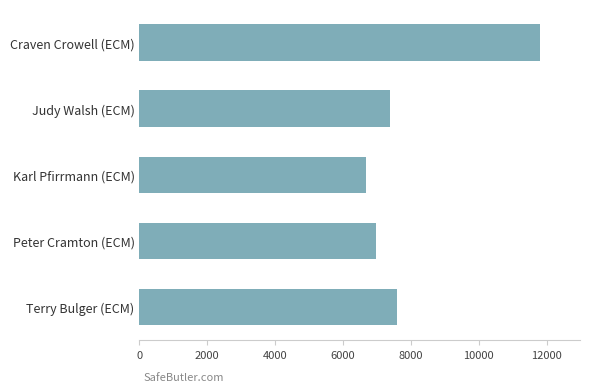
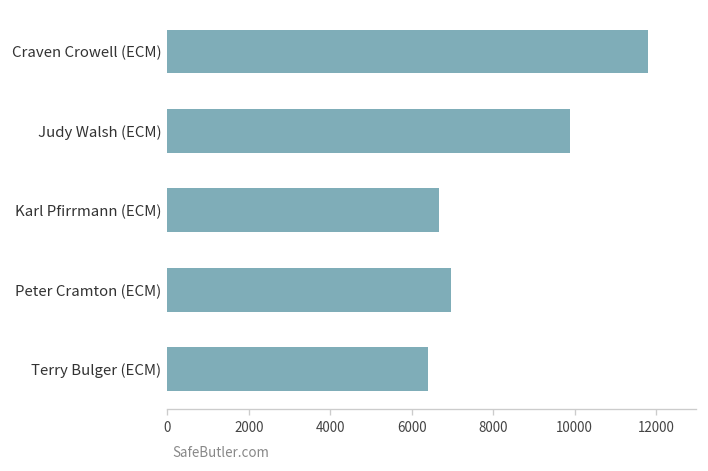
  {
    "Craven Crowell (ECM)": 11800,
-   "Judy Walsh (ECM)": 7400,
+   "Judy Walsh (ECM)": 9900,
    "Karl Pfirrmann (ECM)": 6700,
    "Peter Cramton (ECM)": 7000,
-   "Terry Bulger (ECM)": 7600
+   "Terry Bulger (ECM)": 6400
  }
